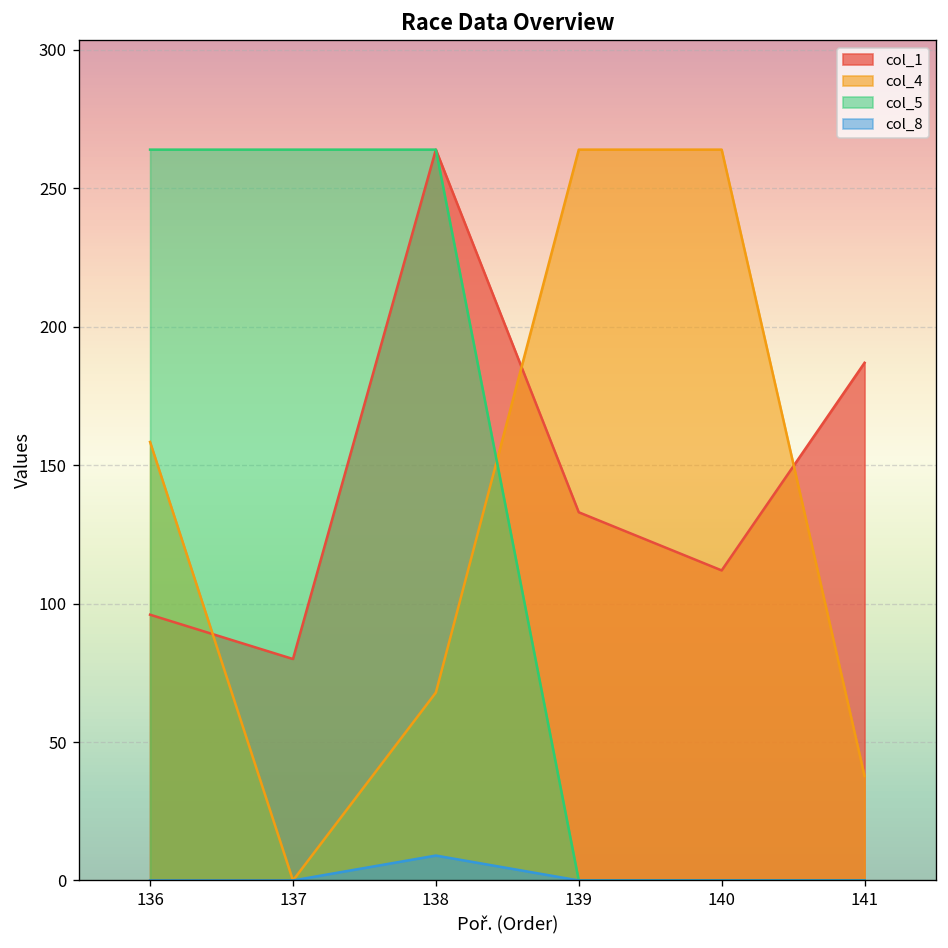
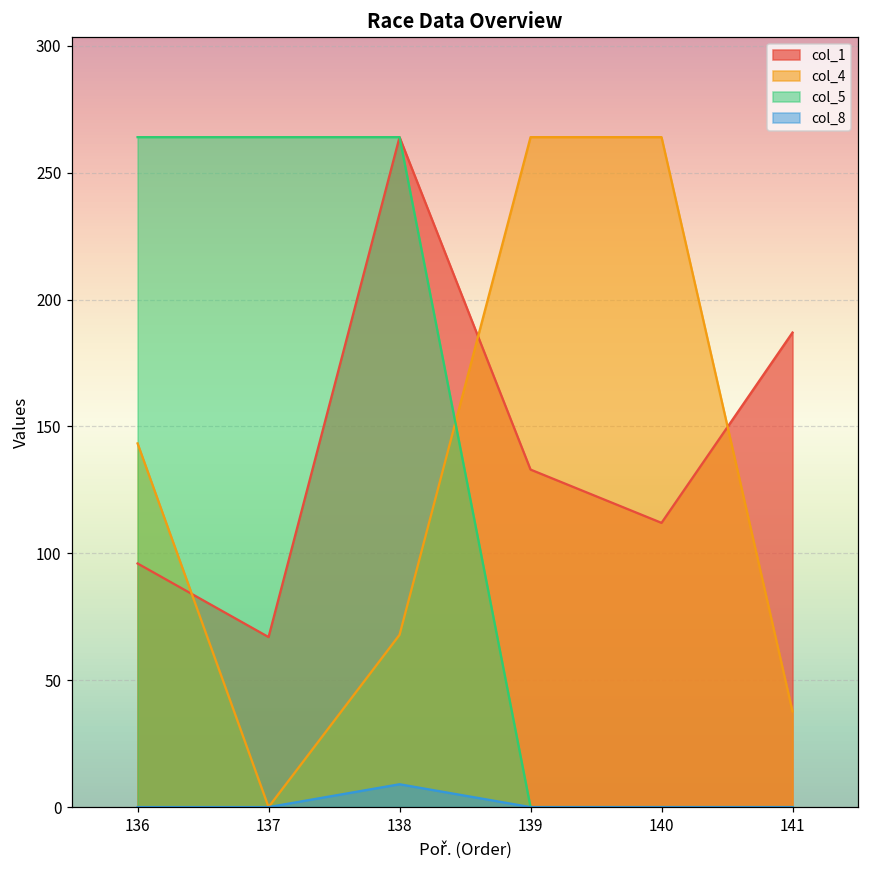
  {
    "col_1": {
      "136": 96,
-     "137": 80,
+     "137": 67,
      "139": 133,
      "140": 112,
      "141": 187
    },
    "col_4": {
-     "136": 158,
+     "136": 143,
      "138": 68,
      "139": 264,
      "140": 264,
      "141": 38
    },
    "col_5": {
      "136": 264,
      "137": 264
    },
    "col_8": {
      "136": 0,
      "138": 9
    }
  }
